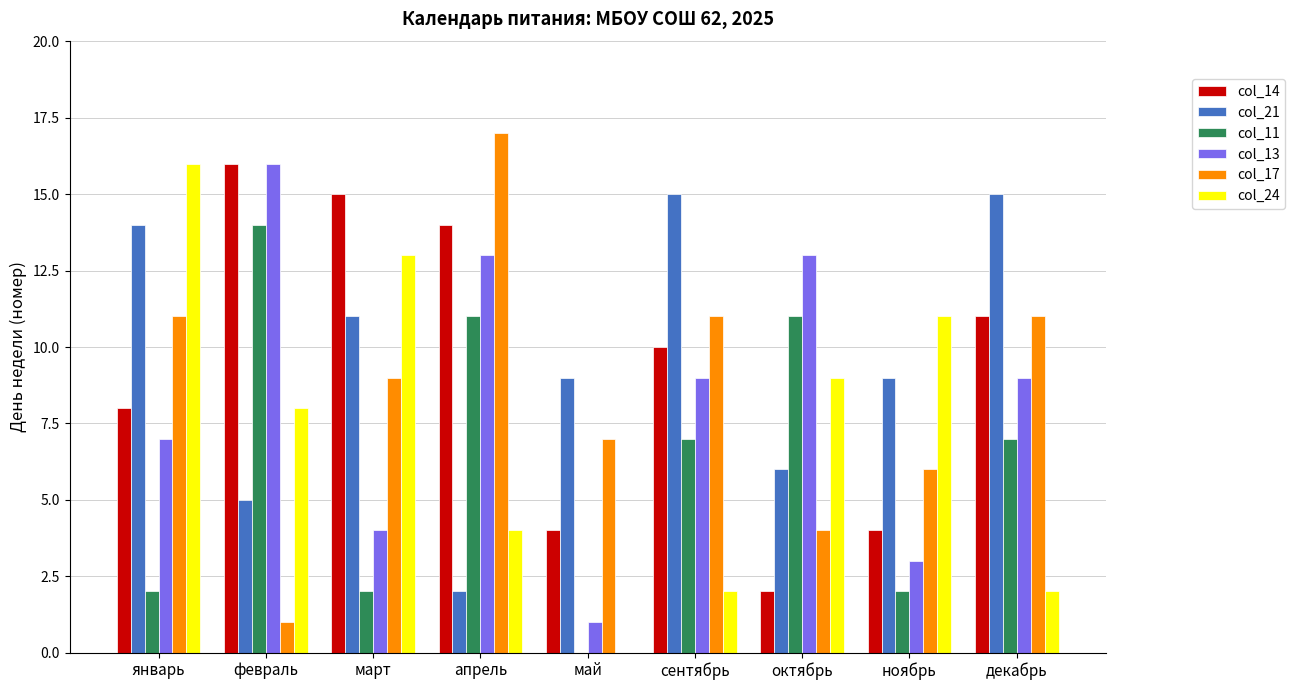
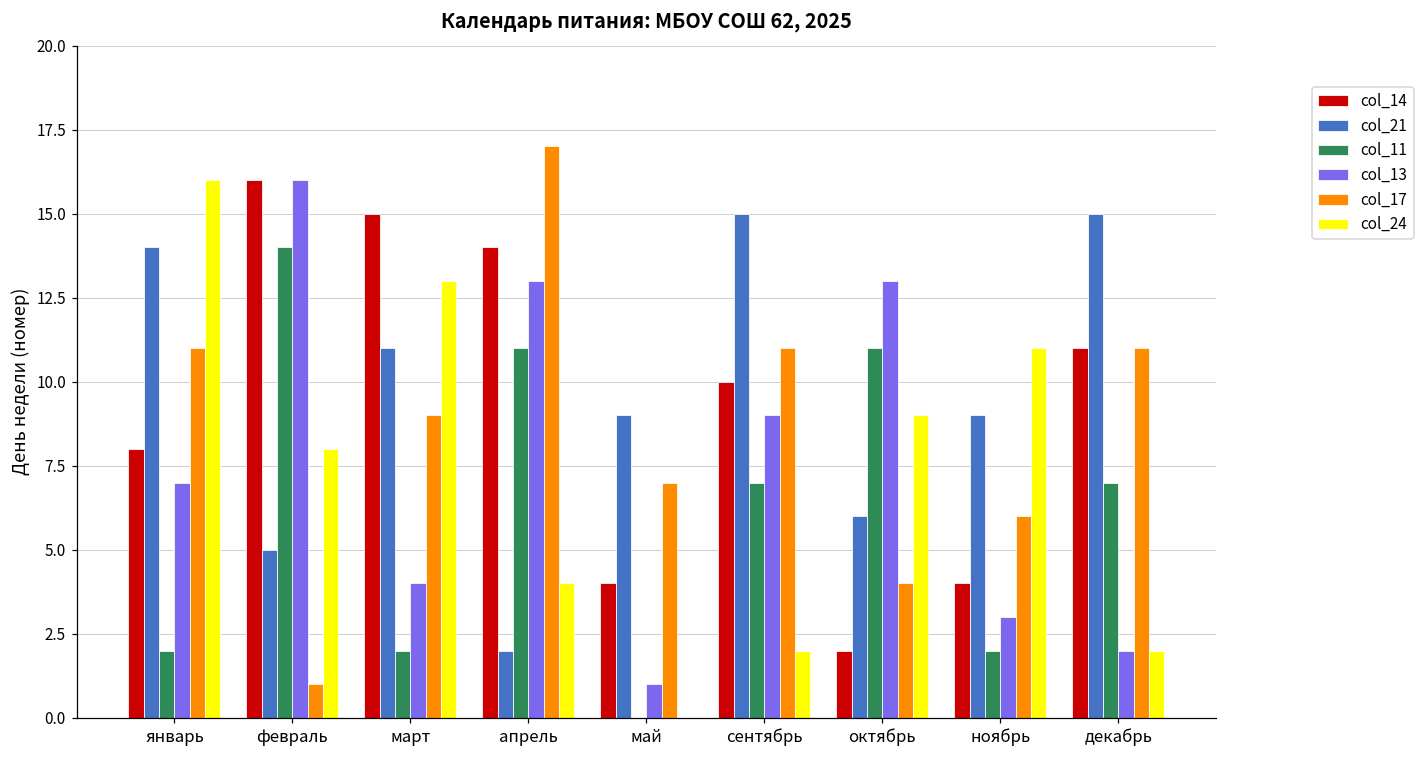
  {
    "col_14": {
      "январь": 8,
      "февраль": 16,
      "март": 15,
      "апрель": 14,
      "май": 4,
      "сентябрь": 10,
      "октябрь": 2,
      "ноябрь": 4,
      "декабрь": 11
    },
    "col_21": {
      "январь": 14,
      "февраль": 5,
      "март": 11,
      "апрель": 2,
      "май": 9,
      "сентябрь": 15,
      "октябрь": 6,
      "ноябрь": 9,
      "декабрь": 15
    },
    "col_11": {
      "январь": 2,
      "февраль": 14,
      "март": 2,
      "апрель": 11,
      "май": 0,
      "сентябрь": 7,
      "октябрь": 11,
      "ноябрь": 2,
      "декабрь": 7
    },
    "col_13": {
      "январь": 7,
      "февраль": 16,
      "март": 4,
      "апрель": 13,
      "май": 1,
      "сентябрь": 9,
      "октябрь": 13,
      "ноябрь": 3,
-     "декабрь": 9
+     "декабрь": 2
    },
    "col_17": {
      "январь": 11,
      "февраль": 1,
      "март": 9,
      "апрель": 17,
      "май": 7,
      "сентябрь": 11,
      "октябрь": 4,
      "ноябрь": 6,
      "декабрь": 11
    },
    "col_24": {
      "январь": 16,
      "февраль": 8,
      "март": 13,
      "апрель": 4,
      "май": 0,
      "сентябрь": 2,
      "октябрь": 9,
      "ноябрь": 11,
      "декабрь": 2
    }
  }
